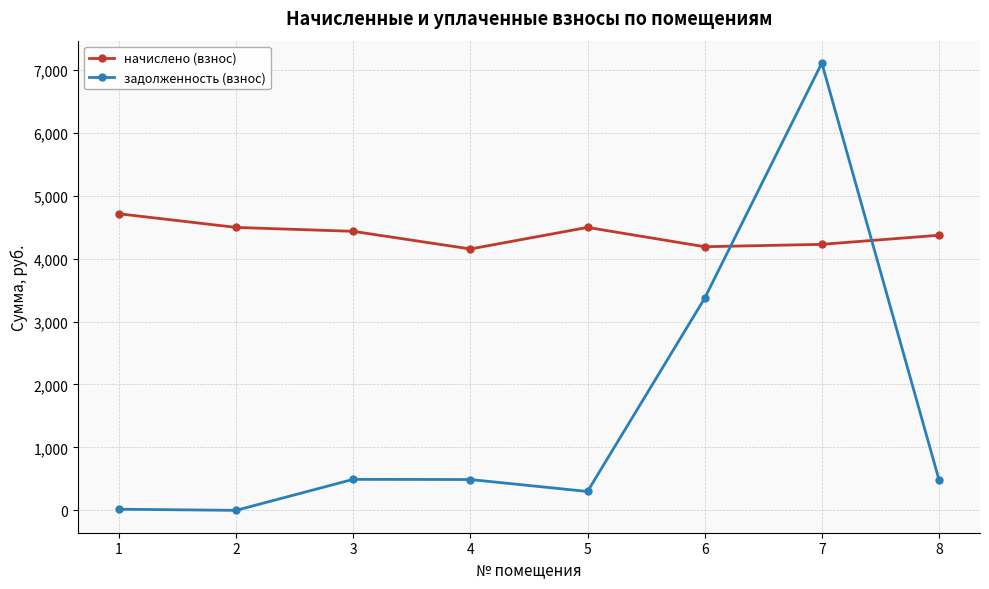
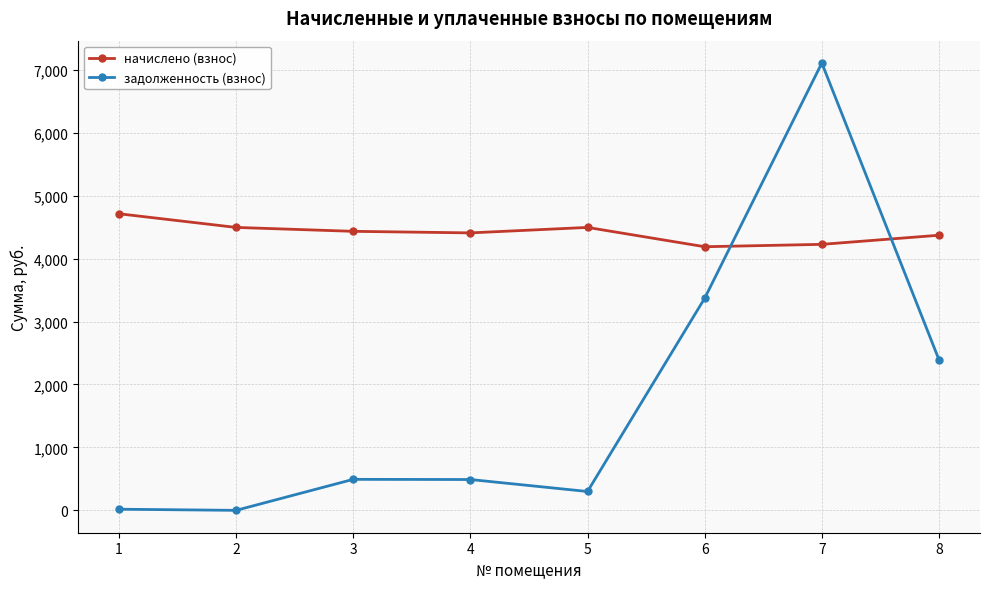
  {
    "начислено (взнос)": {
      "1": "4,700",
      "2": "4,500",
      "3": "4,400",
-     "4": "4,200",
+     "4": "4,400",
      "5": "4,500",
      "6": "4,200",
      "7": "4,200",
      "8": "4,400"
    },
    "задолженность (взнос)": {
      "1": "0",
      "2": "0",
      "3": "500",
      "4": "500",
      "5": "300",
      "6": "3,400",
      "7": "7,100",
-     "8": "500"
+     "8": "2,400"
    }
  }
